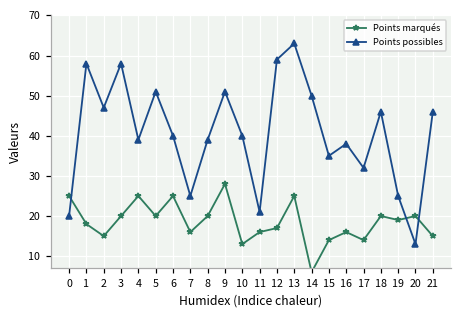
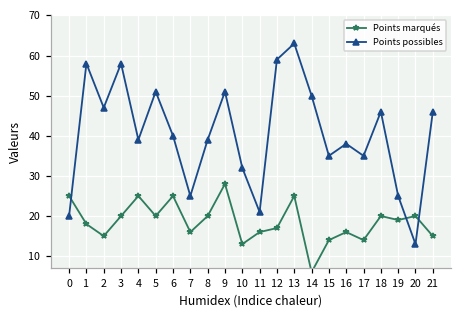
  {
    "Points marqués": {
      "0": 25,
      "1": 18,
      "2": 15,
      "3": 20,
      "4": 25,
      "5": 20,
      "6": 25,
      "7": 16,
      "8": 20,
      "9": 28,
      "10": 13,
      "11": 16,
      "12": 17,
      "13": 25,
      "15": 14,
      "16": 16,
      "17": 14,
      "18": 20,
      "19": 19,
      "20": 20,
      "21": 15
    },
    "Points possibles": {
      "0": 20,
      "1": 58,
      "2": 47,
      "3": 58,
      "4": 39,
      "5": 51,
      "6": 40,
      "7": 25,
      "8": 39,
      "9": 51,
-     "10": 40,
+     "10": 32,
      "11": 21,
      "12": 59,
      "13": 63,
      "14": 50,
      "15": 35,
      "16": 38,
-     "17": 32,
+     "17": 35,
      "18": 46,
      "19": 25,
      "20": 13,
      "21": 46
    }
  }
